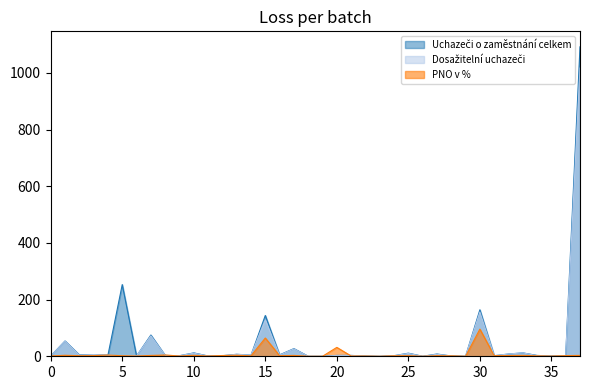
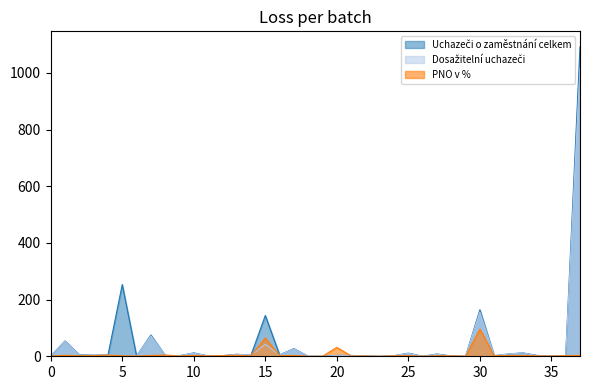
  {
    "Uchazeči o zaměstnání celkem": {
      "5": 250,
      "15": 140
    },
    "Dosažitelní uchazeči": {
-     "15": 130
+     "15": 40
    },
    "PNO v %": {
      "15": 60,
      "20": 30,
      "30": 100
    }
  }
